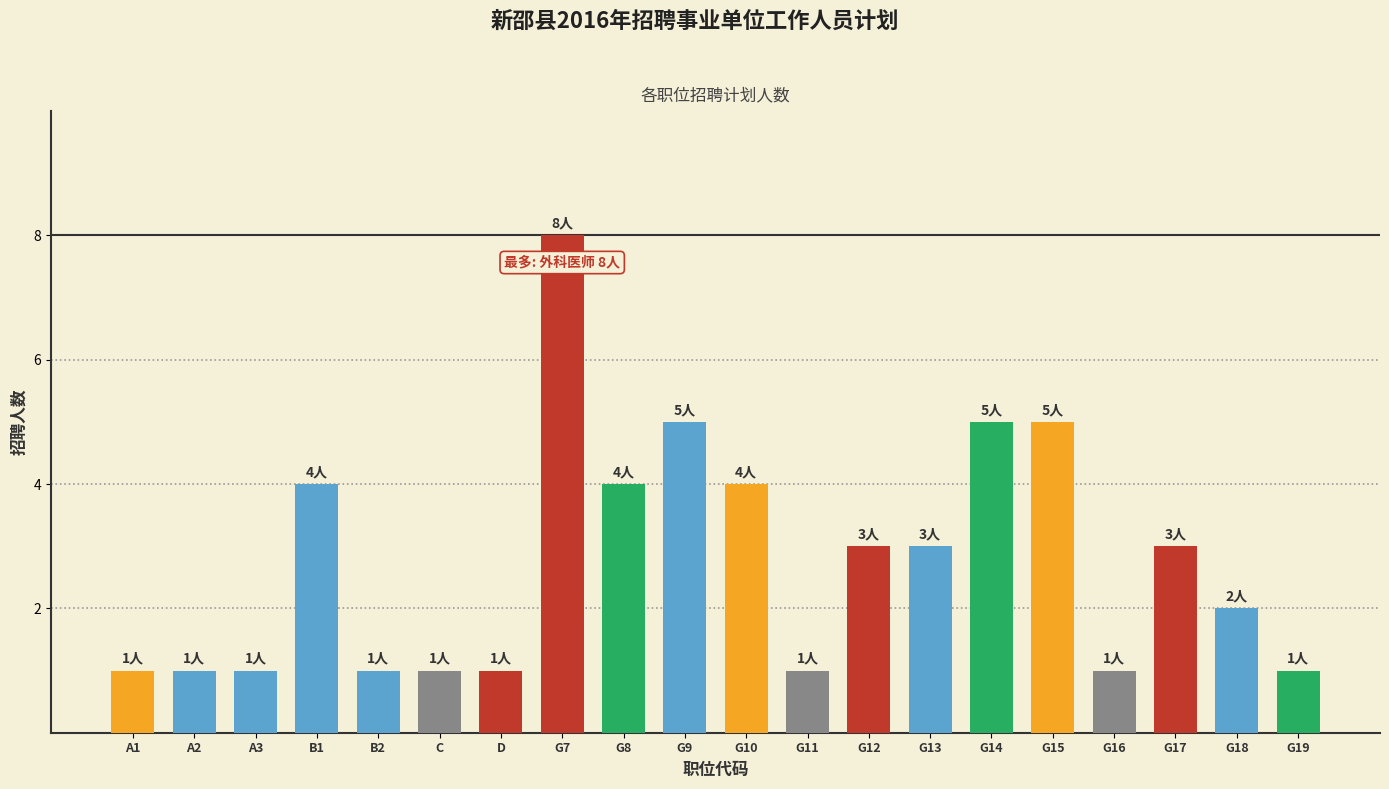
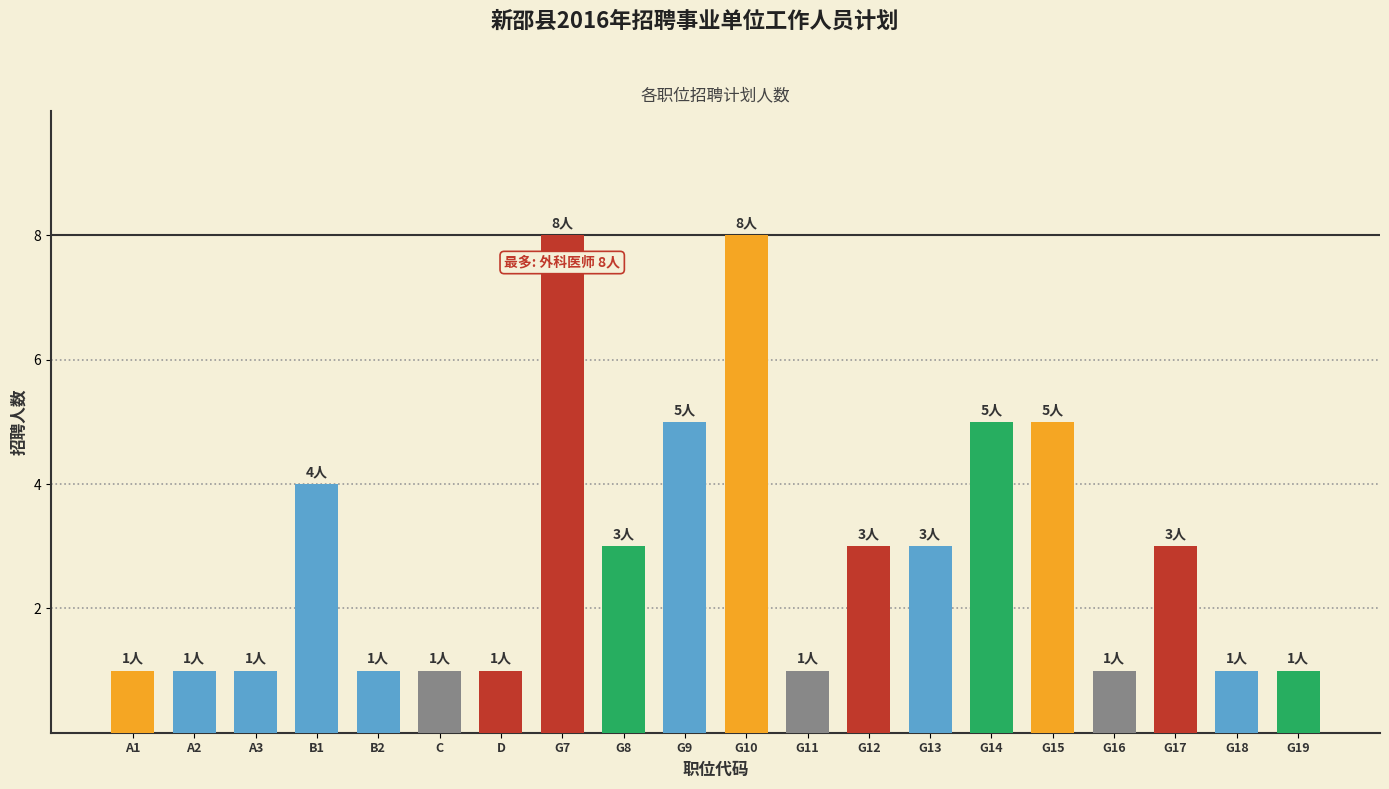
  {
    "A1": "1人",
    "A2": "1人",
    "A3": "1人",
    "B1": "4人",
    "B2": "1人",
    "C": "1人",
    "D": "1人",
    "G7": "8人",
-   "G8": "4人",
+   "G8": "3人",
    "G9": "5人",
-   "G10": "4人",
+   "G10": "8人",
    "G11": "1人",
    "G12": "3人",
    "G13": "3人",
    "G14": "5人",
    "G15": "5人",
    "G16": "1人",
    "G17": "3人",
-   "G18": "2人",
+   "G18": "1人",
    "G19": "1人"
  }
